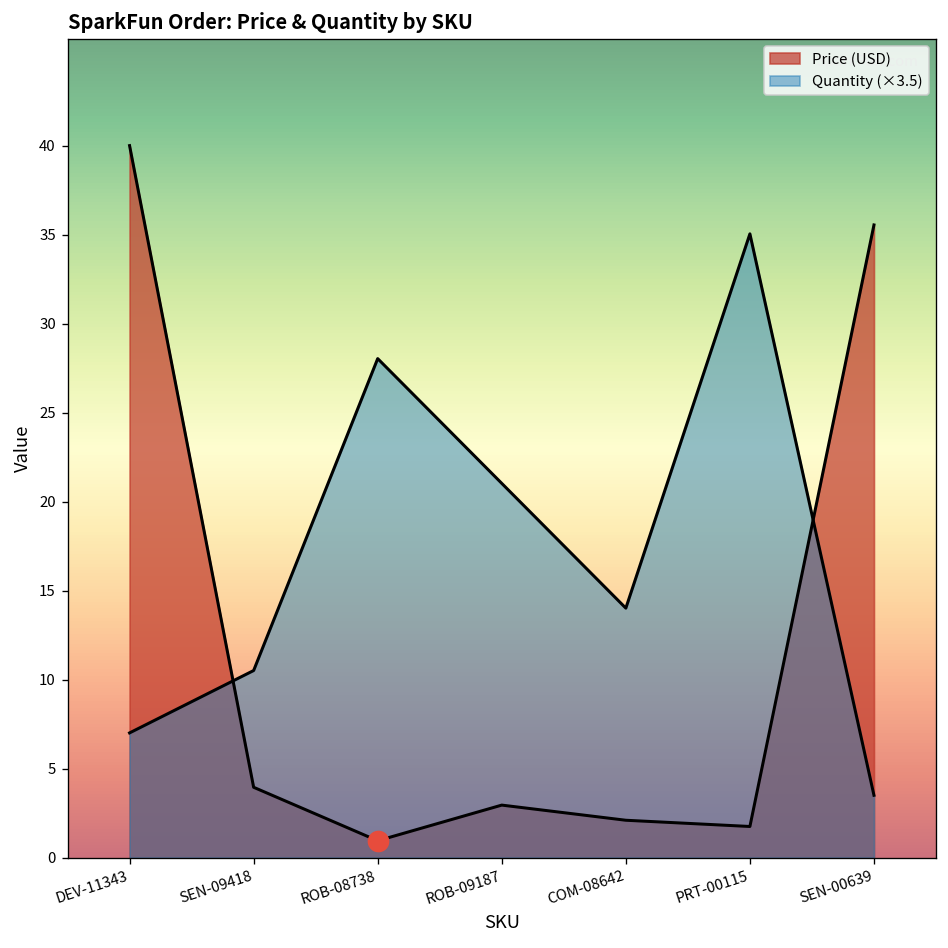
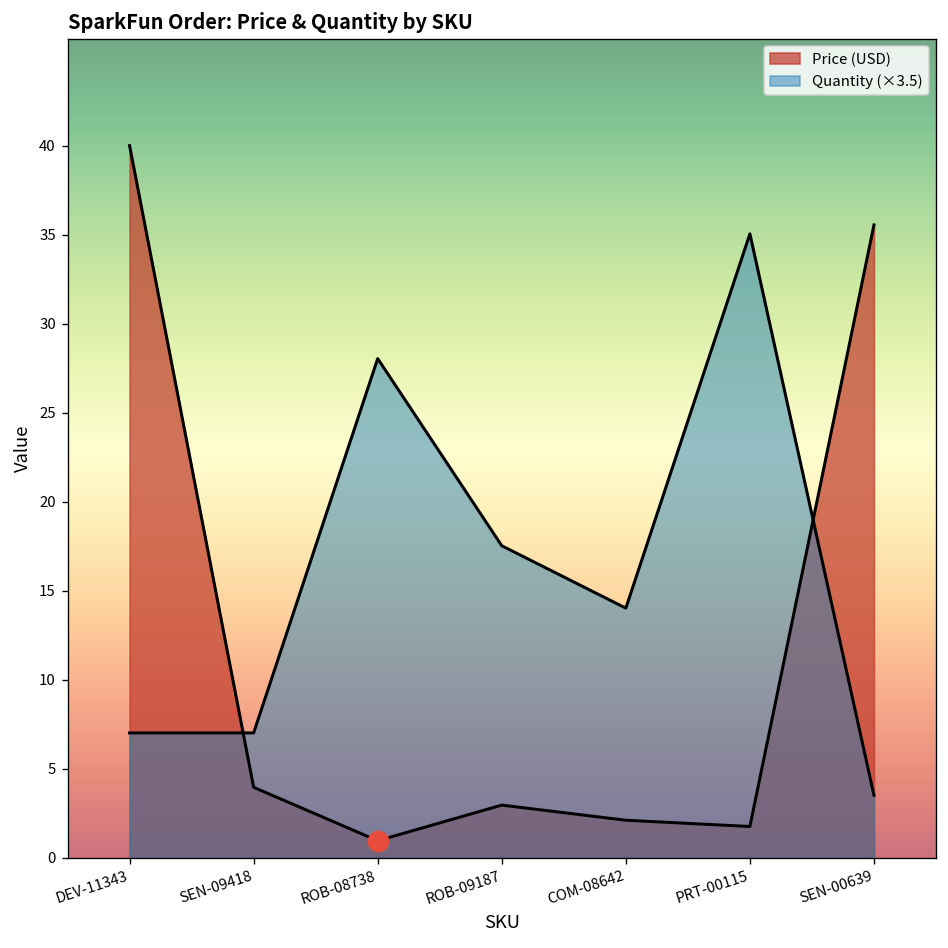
  {
    "Quantity (×3.5)": {
      "DEV-11343": 7.0,
-     "SEN-09418": 10.5,
+     "SEN-09418": 7.0,
      "ROB-08738": 28.0,
-     "ROB-09187": 21.0,
+     "ROB-09187": 17.5,
      "COM-08642": 14.0,
      "PRT-00115": 35.0,
      "SEN-00639": 3.5
    }
  }
